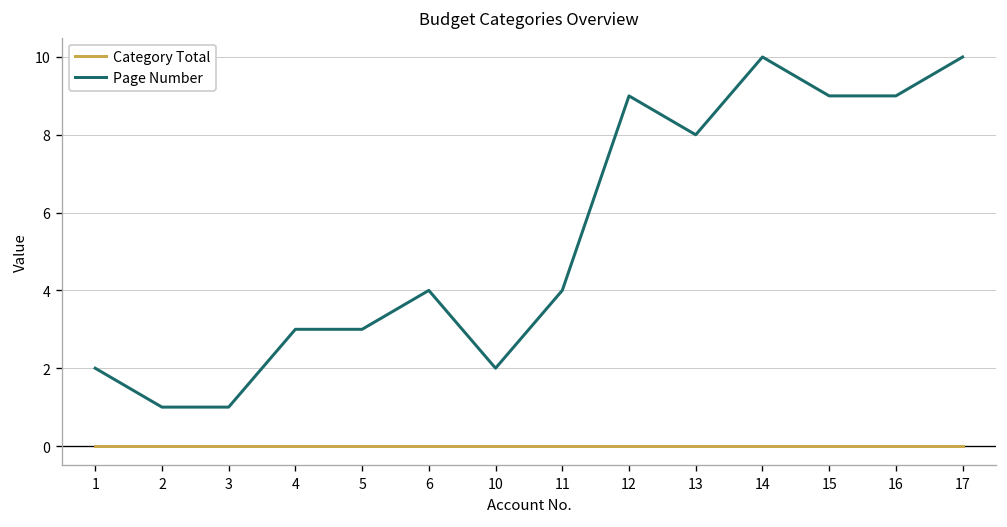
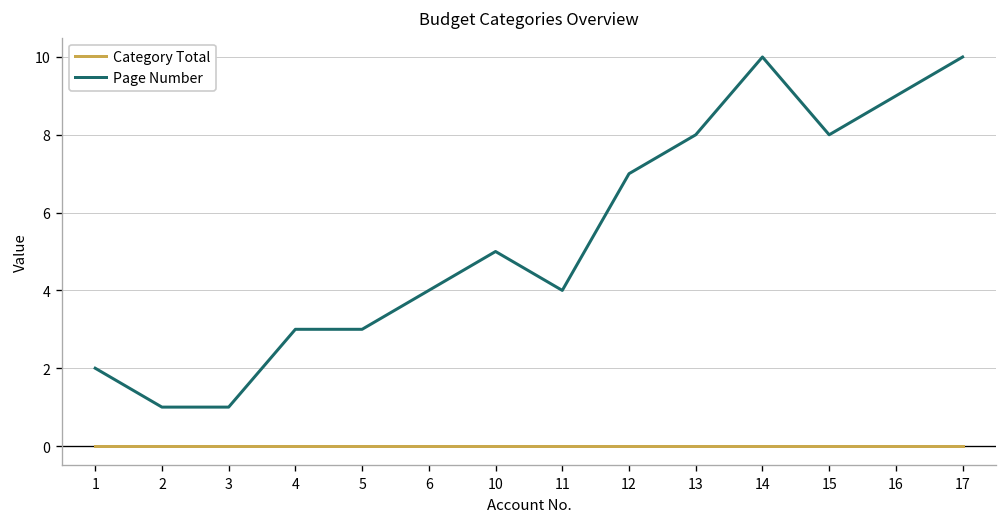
  {
    "Category Total": {
      "1": 0,
      "2": 0,
      "3": 0,
      "4": 0,
      "5": 0,
      "6": 0,
      "10": 0,
      "11": 0,
      "12": 0,
      "13": 0,
      "14": 0,
      "15": 0,
      "16": 0,
      "17": 0
    },
    "Page Number": {
      "1": 2,
      "2": 1,
      "3": 1,
      "4": 3,
      "5": 3,
      "6": 4,
-     "10": 2,
+     "10": 5,
      "11": 4,
-     "12": 9,
+     "12": 7,
      "13": 8,
      "14": 10,
-     "15": 9,
+     "15": 8,
      "16": 9,
      "17": 10
    }
  }
